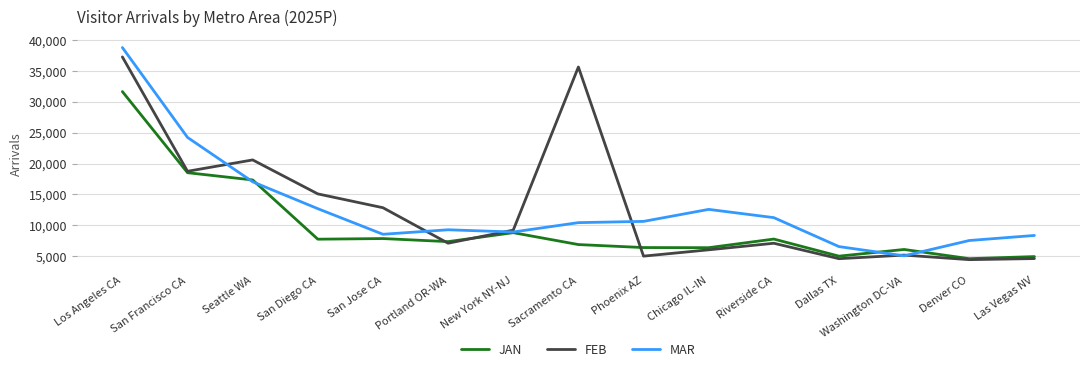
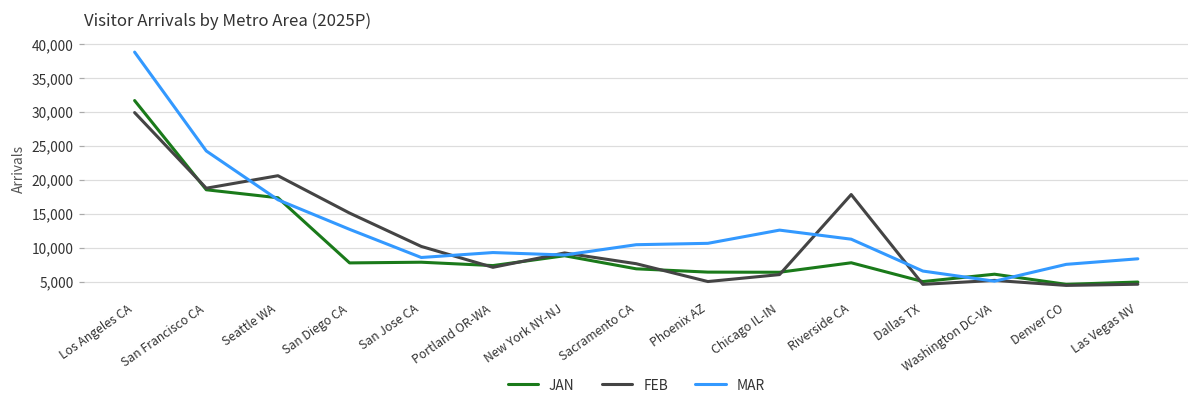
  {
    "JAN": {
      "Los Angeles CA": "32,000",
      "San Diego CA": "8,000",
      "San Jose CA": "8,000",
      "Sacramento CA": "7,000",
      "Phoenix AZ": "6,000",
      "Riverside CA": "8,000",
      "Washington DC-VA": "6,000"
    },
    "FEB": {
-     "Los Angeles CA": "37,000",
+     "Los Angeles CA": "30,000",
      "Seattle WA": "21,000",
      "San Diego CA": "15,000",
-     "San Jose CA": "13,000",
-     "Sacramento CA": "36,000",
+     "San Jose CA": "10,000",
+     "Sacramento CA": "8,000",
      "Phoenix AZ": "5,000",
-     "Riverside CA": "7,000"
+     "Riverside CA": "18,000"
    },
    "MAR": {
      "Los Angeles CA": "39,000",
      "San Francisco CA": "24,000",
      "San Diego CA": "13,000",
      "San Jose CA": "9,000",
      "Portland OR-WA": "9,000",
      "Sacramento CA": "10,000",
      "Phoenix AZ": "11,000",
      "Chicago IL-IN": "13,000",
      "Riverside CA": "11,000",
      "Dallas TX": "7,000",
      "Denver CO": "8,000",
      "Las Vegas NV": "8,000"
    }
  }
